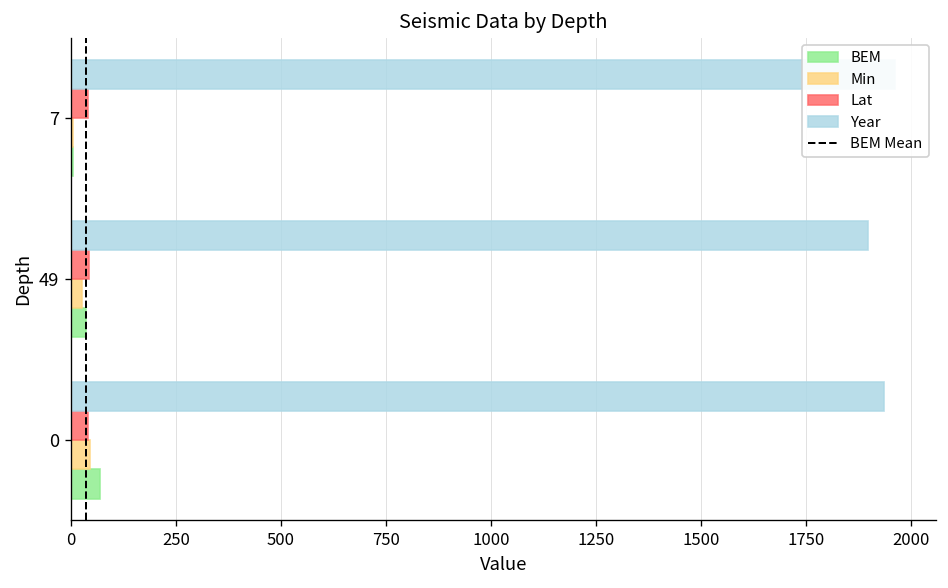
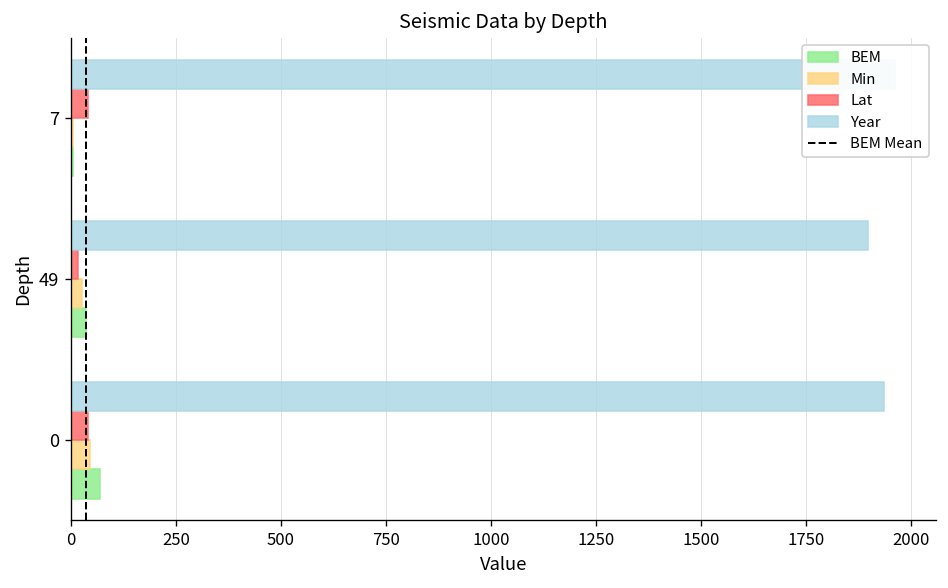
  {
    "BEM": {
      "49": 30,
      "0": 70
    },
    "Min": {
      "49": 30,
      "0": 50
    },
    "Lat": {
      "7": 40,
-     "49": 40,
+     "49": 20,
      "0": 40
    },
    "Year": {
      "49": 1900,
      "0": 1940
    }
  }
